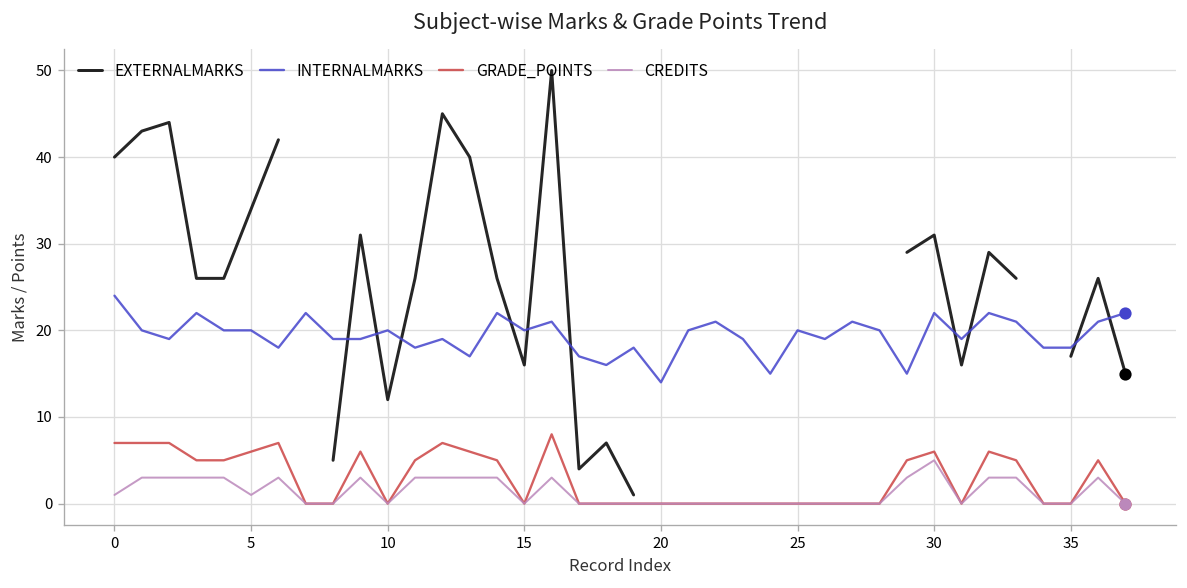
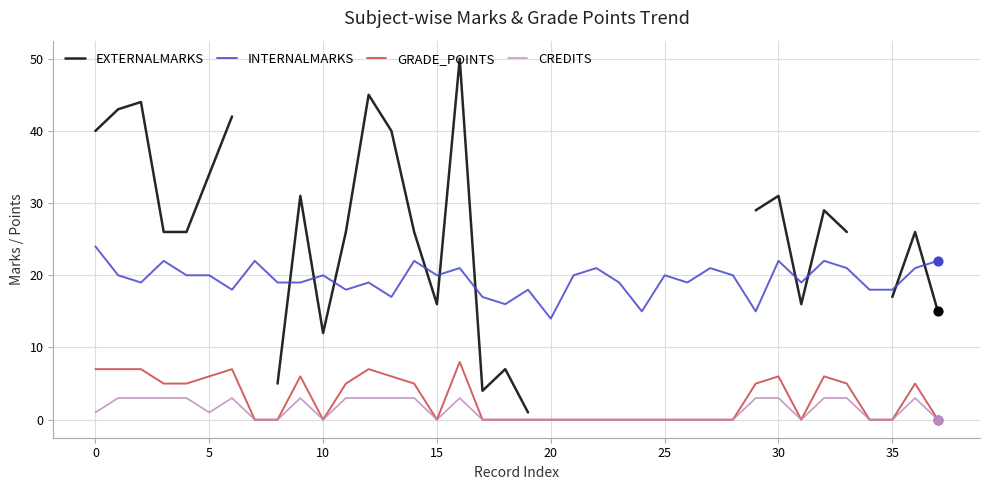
  {
    "CREDITS": {
      "0": 1,
      "5": 1,
-     "30": 5
+     "30": 3
    }
  }
